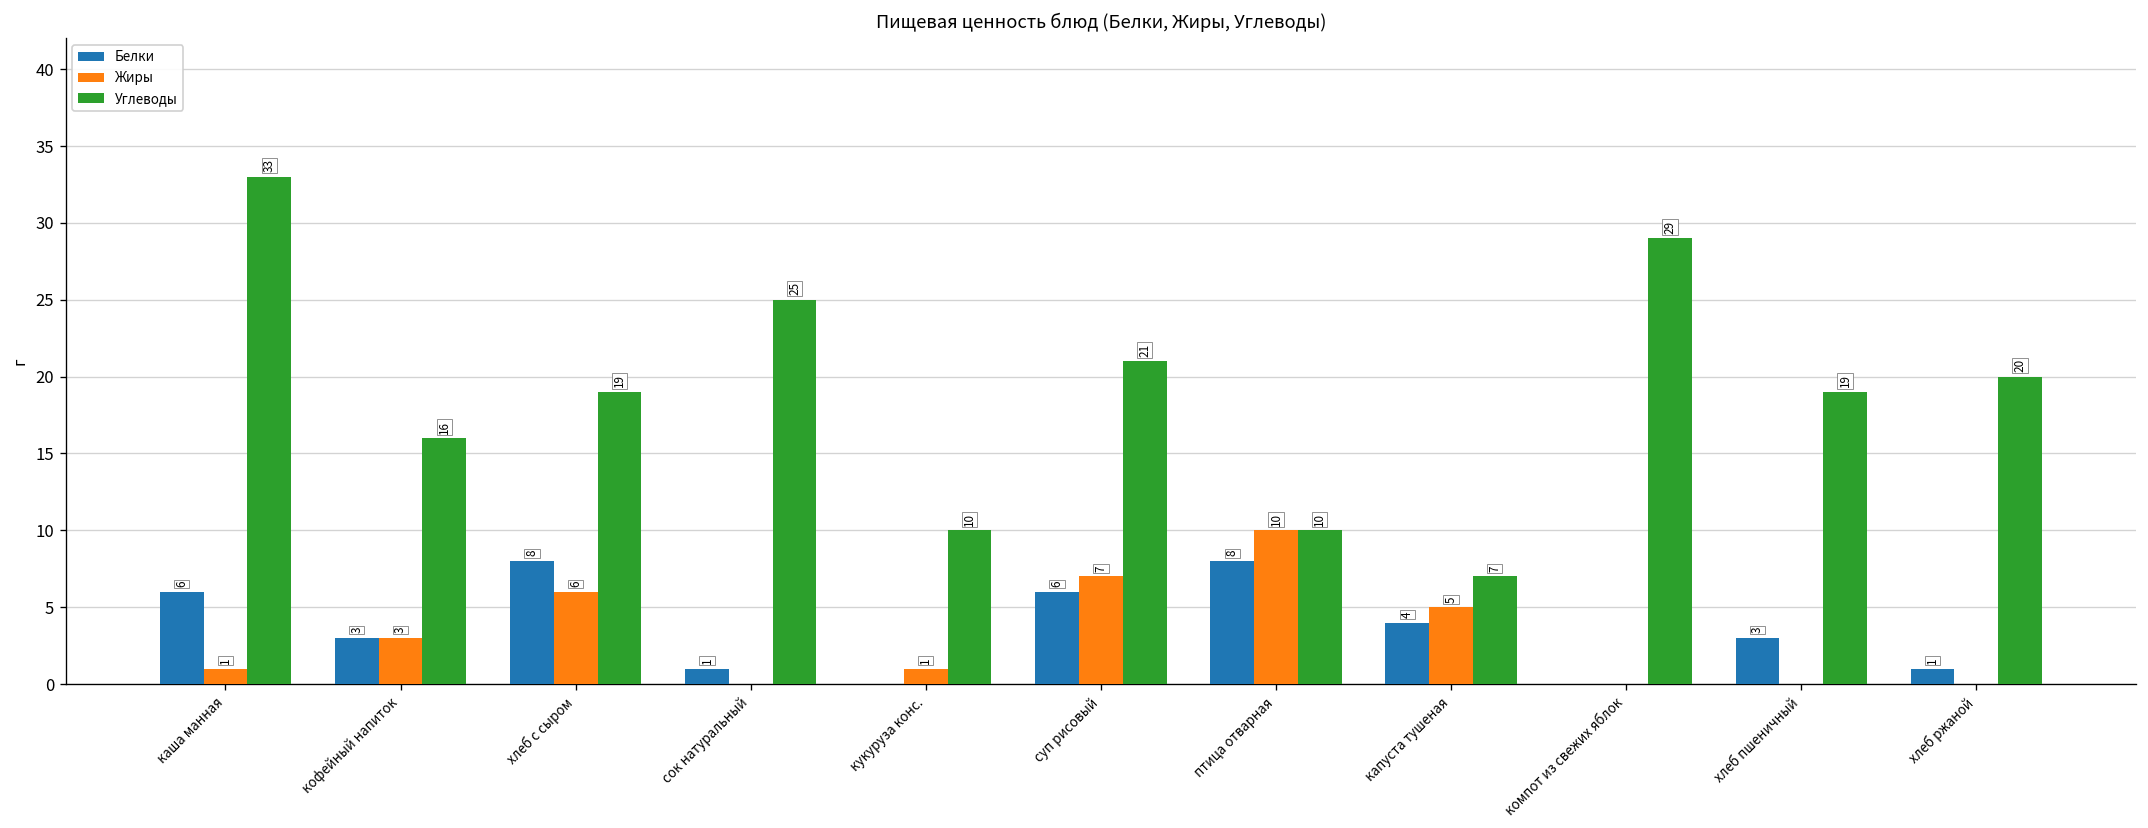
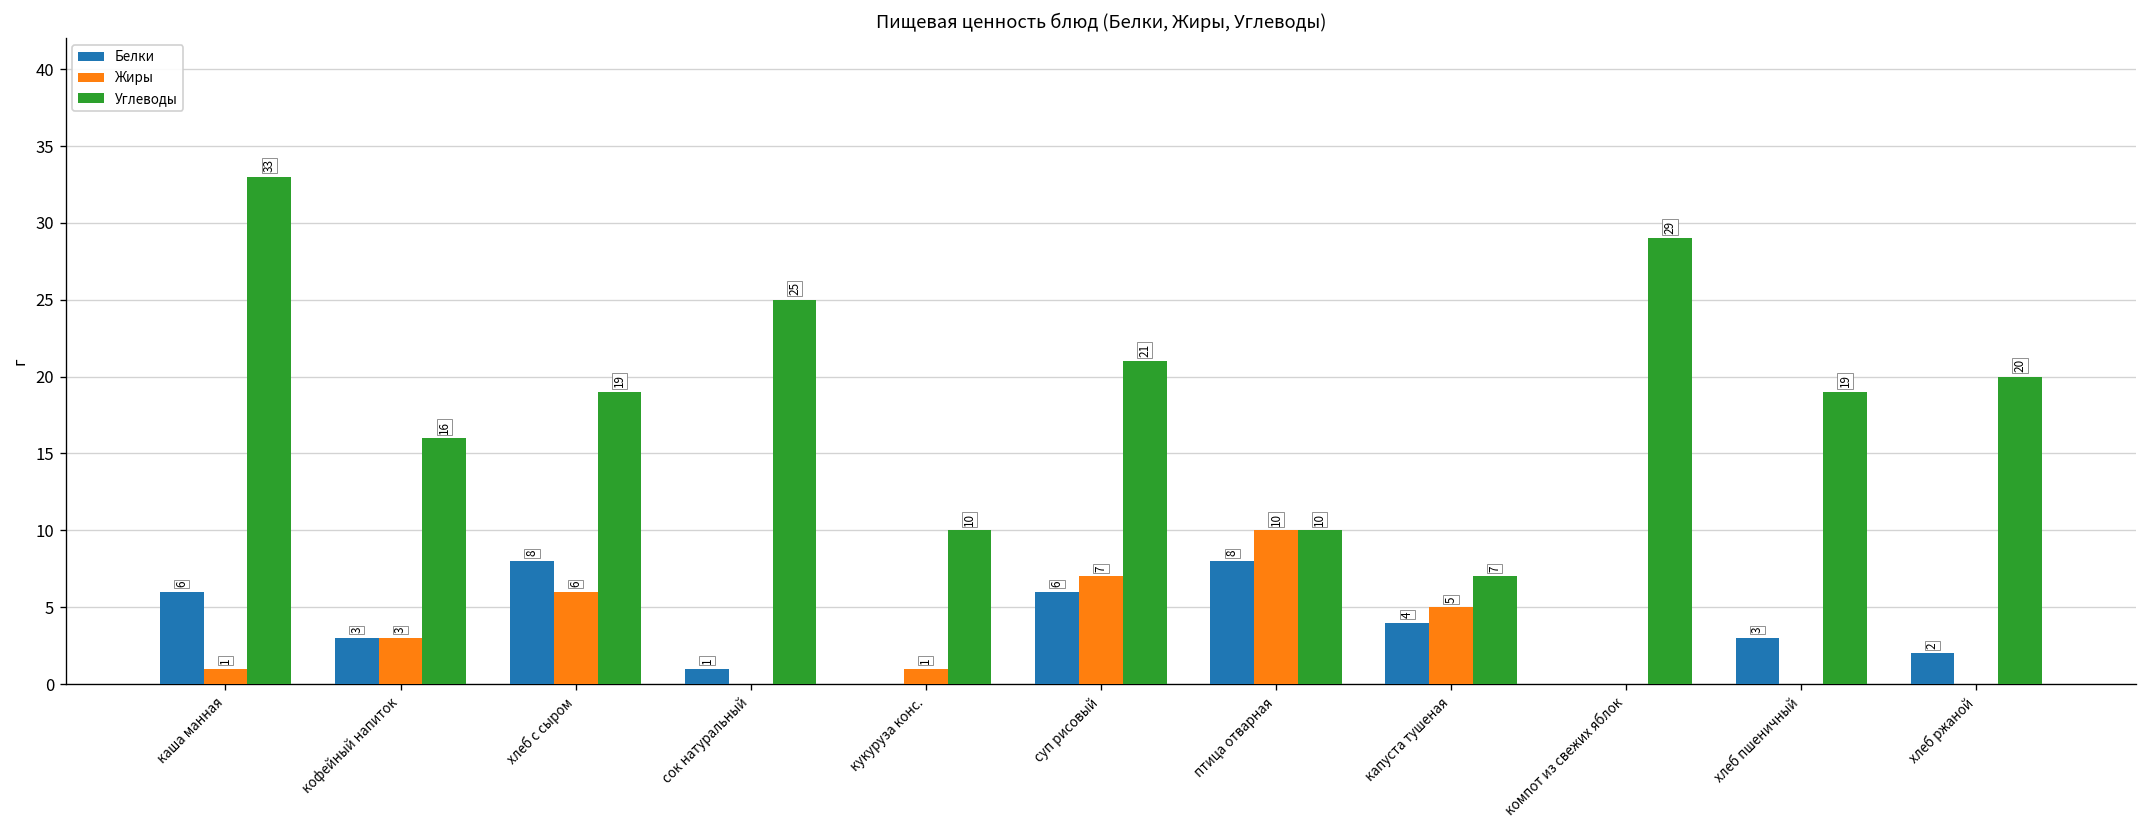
  {
    "Белки": {
-     "хлеб ржаной": 1
+     "хлеб ржаной": 2
    },
    "Жиры": {
      "сок натуральный": 0.0,
      "компот из свежих яблок": 0.0,
      "хлеб пшеничный": 0.0,
      "хлеб ржаной": 0.0
    }
  }
